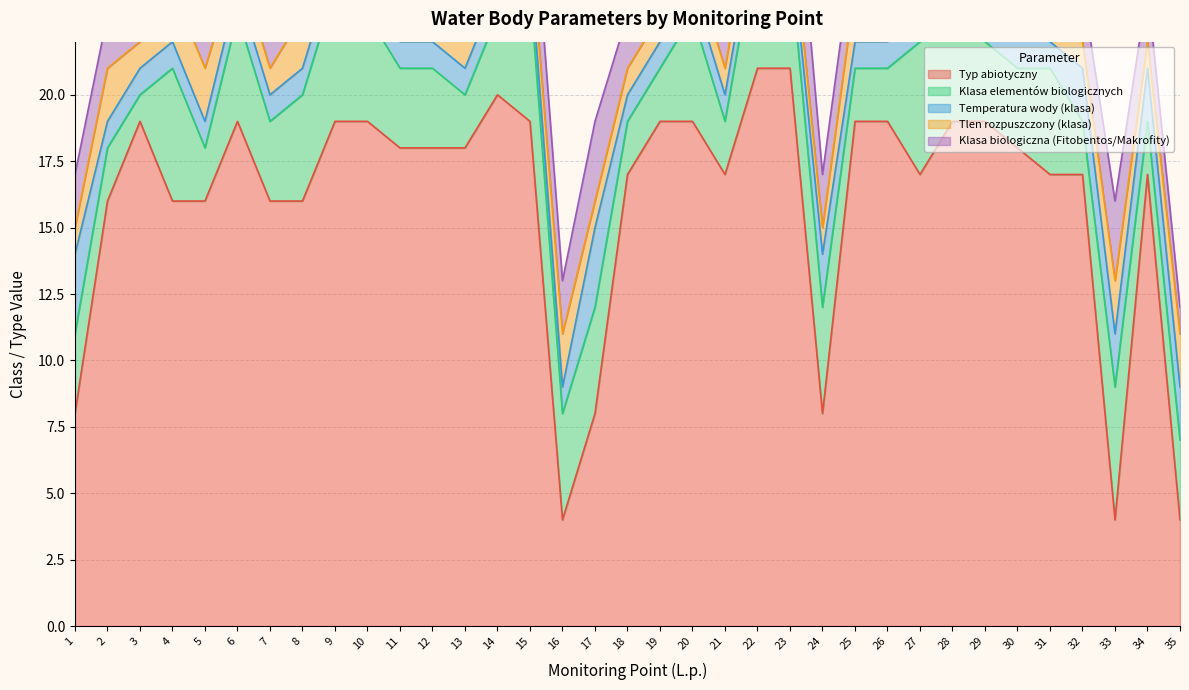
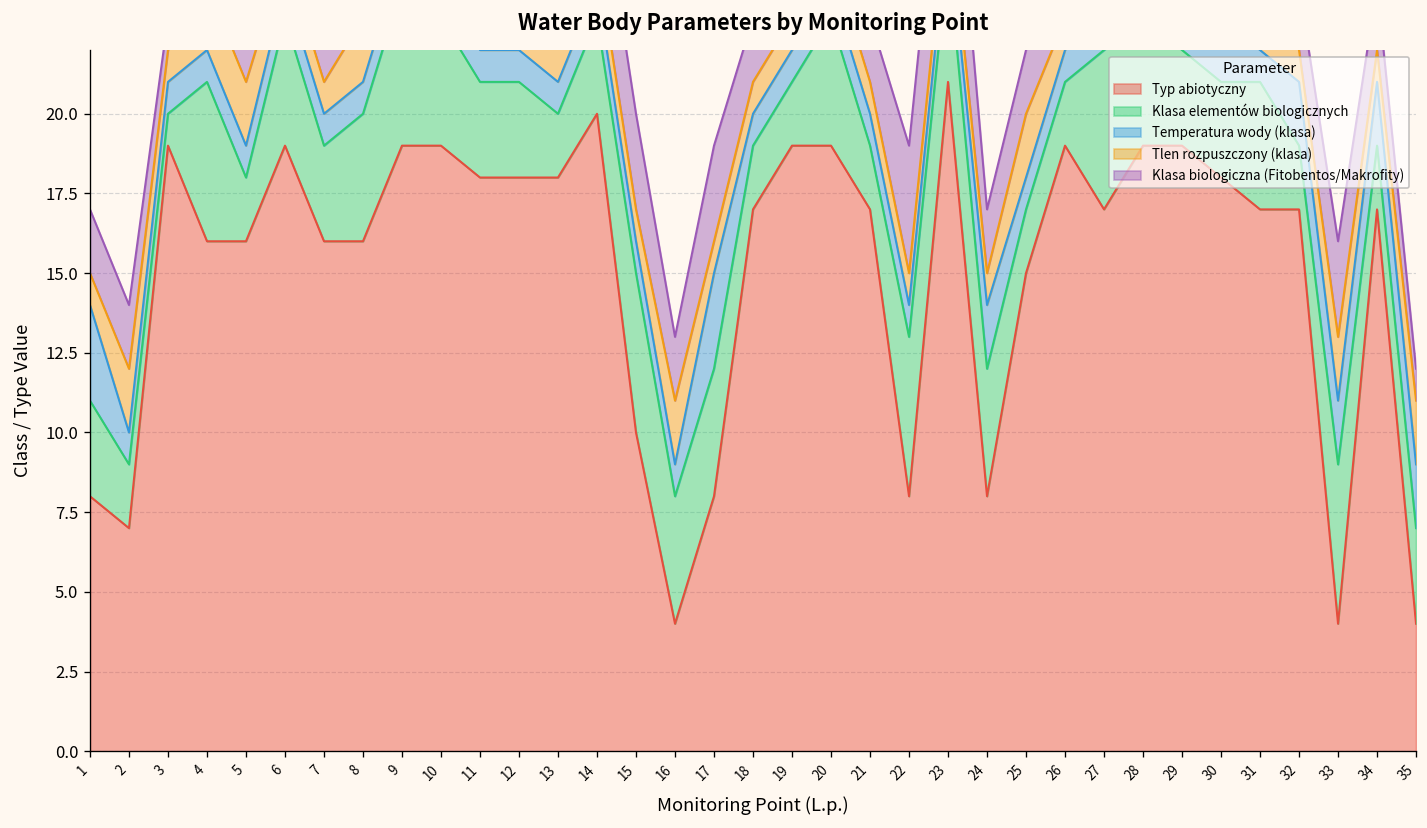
  {
    "Typ abiotyczny": {
      "1": 8,
-     "2": 16,
+     "2": 7,
      "3": 19,
      "4": 16,
      "5": 16,
      "6": 19,
      "7": 16,
      "8": 16,
      "9": 19,
      "10": 19,
      "11": 18,
      "12": 18,
      "13": 18,
      "14": 20,
-     "15": 19,
+     "15": 10,
      "16": 4,
      "17": 8,
      "18": 17,
      "19": 19,
      "20": 19,
      "21": 17,
-     "22": 21,
+     "22": 8,
      "23": 21,
      "24": 8,
-     "25": 19,
+     "25": 15,
      "26": 19,
      "27": 17,
      "31": 17,
      "32": 17,
      "33": 4,
      "34": 17,
      "35": 4
    },
    "Klasa elementów biologicznych": {
      "1": 3,
      "2": 2,
      "3": 1,
      "4": 5,
      "5": 2,
      "7": 3,
      "8": 4,
      "11": 3,
      "12": 3,
      "13": 2,
      "16": 4,
      "17": 4,
      "18": 2,
      "19": 2,
      "21": 2,
      "24": 4,
      "25": 2,
      "26": 2,
      "27": 5,
      "29": 3,
      "33": 5,
      "35": 3
    },
    "Temperatura wody (klasa)": {
      "1": 3,
      "2": 1,
      "3": 1,
      "4": 1,
      "5": 1,
      "7": 1,
      "8": 1,
      "11": 1,
      "12": 1,
      "13": 1,
      "16": 1,
      "17": 3,
      "18": 1,
      "19": 1,
      "21": 1,
      "24": 2,
      "25": 1,
      "26": 1,
      "31": 1,
      "33": 2,
      "35": 2
    },
    "Tlen rozpuszczony (klasa)": {
      "1": 1,
      "2": 2,
      "3": 1,
      "5": 2,
      "7": 1,
      "16": 2,
      "17": 1,
      "18": 1,
      "21": 1,
      "24": 1,
      "32": 1,
      "33": 2,
      "34": 1,
      "35": 2
    },
    "Klasa biologiczna (Fitobentos/Makrofity)": {
      "1": 2,
      "16": 2,
      "17": 3,
      "24": 2,
      "33": 3,
      "35": 1
    }
  }
